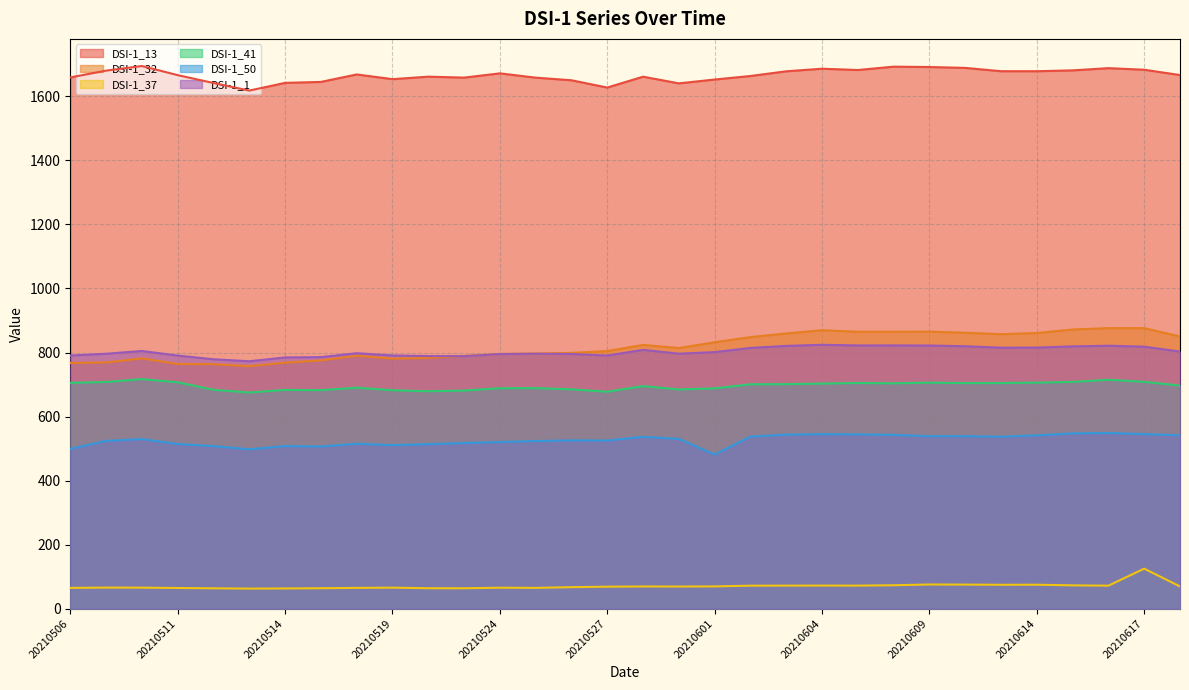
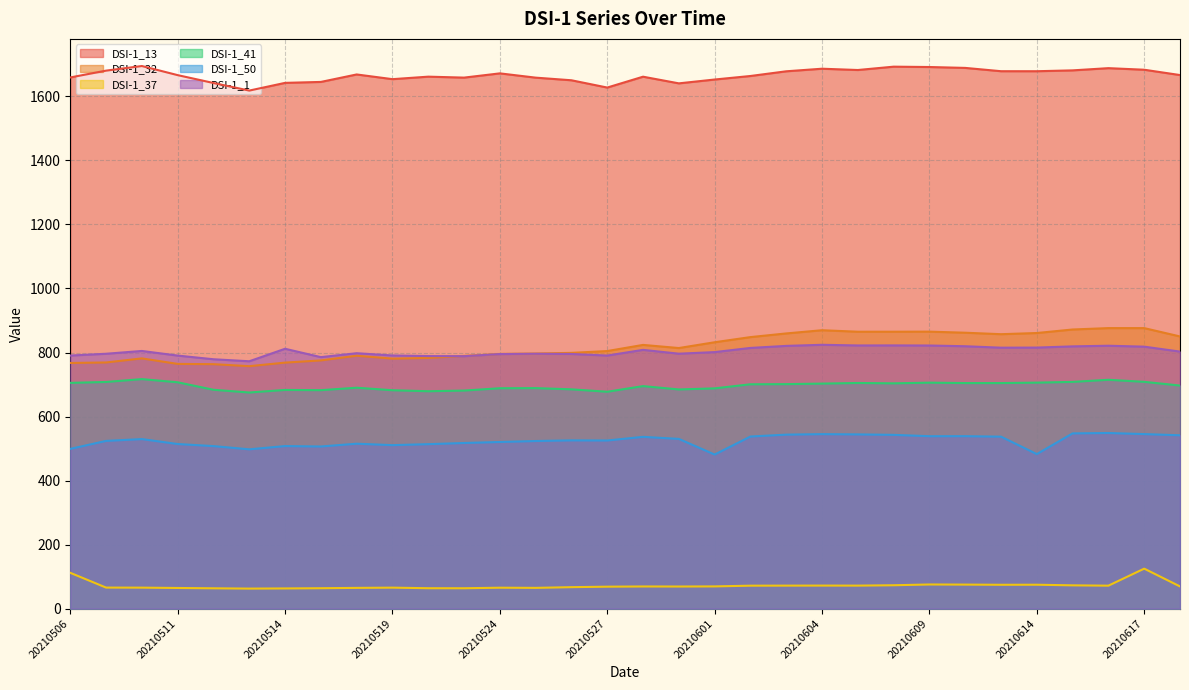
  {
    "DSI-1_37": {
-     "20210506": 60,
+     "20210506": 110,
      "20210511": 60,
      "20210514": 60,
      "20210519": 70,
      "20210524": 70,
      "20210527": 70,
      "20210601": 70,
      "20210604": 70,
      "20210609": 80,
      "20210614": 70,
      "20210617": 120
    },
    "DSI-1_41": {
      "20210506": 710,
      "20210511": 710,
      "20210514": 680,
      "20210519": 680,
      "20210524": 690,
      "20210527": 680,
      "20210601": 690,
      "20210604": 700,
      "20210609": 710,
      "20210614": 710,
      "20210617": 710
    },
    "DSI-1_50": {
      "20210506": 500,
      "20210511": 510,
      "20210514": 510,
      "20210519": 510,
      "20210524": 520,
      "20210527": 530,
      "20210601": 480,
      "20210604": 550,
      "20210609": 540,
-     "20210614": 540,
+     "20210614": 480,
      "20210617": 550
    },
    "DSI-1_1": {
      "20210506": 790,
      "20210511": 790,
-     "20210514": 780,
+     "20210514": 810,
      "20210519": 790,
      "20210527": 790,
      "20210601": 800,
      "20210604": 820,
      "20210609": 820,
      "20210614": 820,
      "20210617": 820
    }
  }
